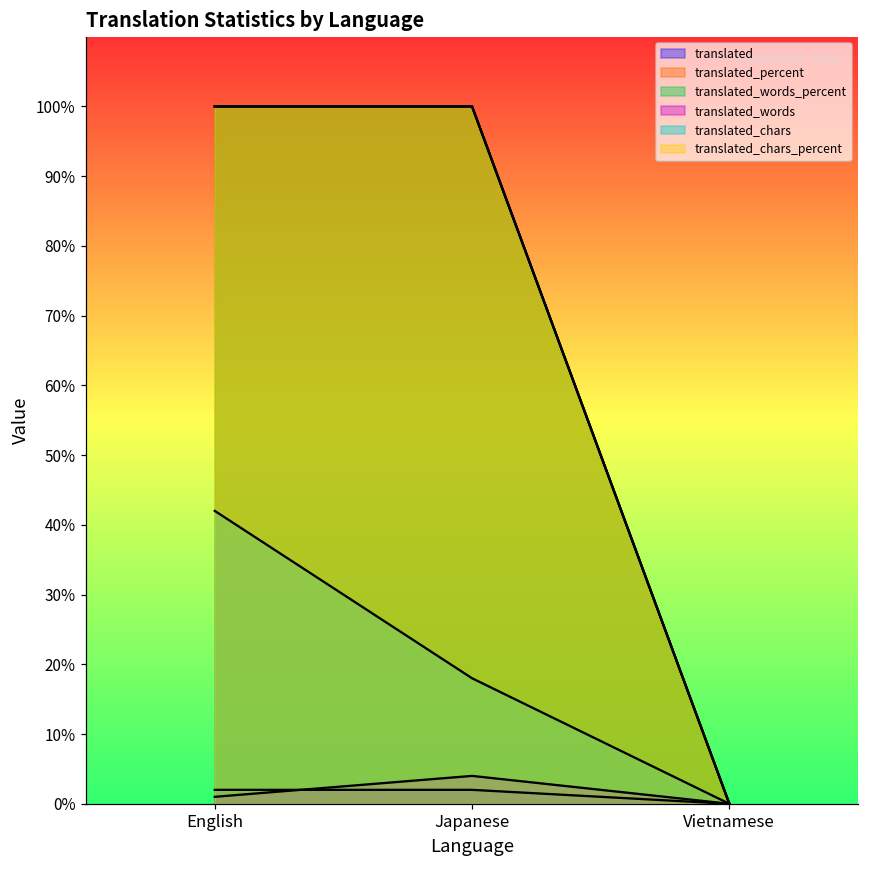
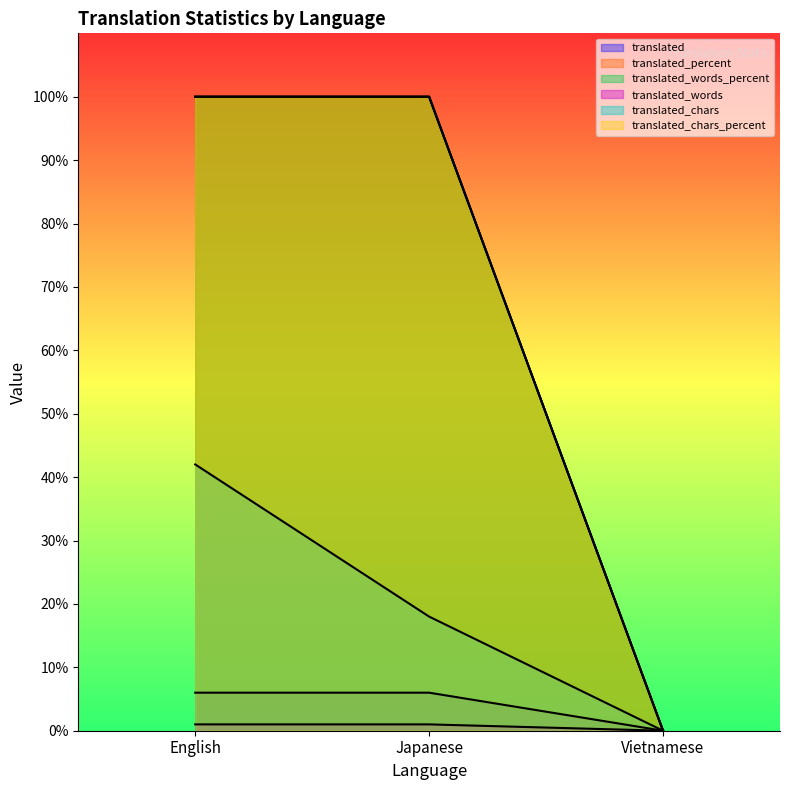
  {
    "translated": {
-     "English": "2%",
-     "Japanese": "2%"
+     "English": "6%",
+     "Japanese": "6%"
    },
    "translated_chars_percent": {
      "English": "100%",
      "Japanese": "100%"
    },
    "translated_words": {
      "English": "1%",
-     "Japanese": "4%"
+     "Japanese": "1%"
    },
    "translated_chars": {
      "English": "42%",
      "Japanese": "18%"
    }
  }
